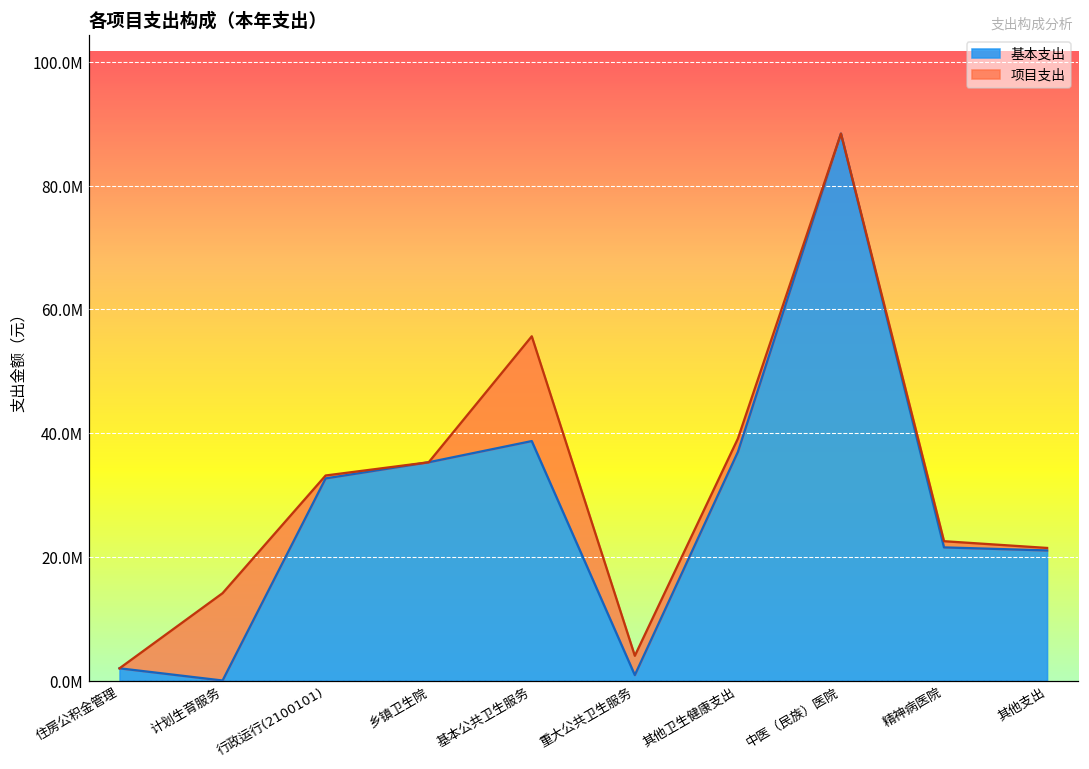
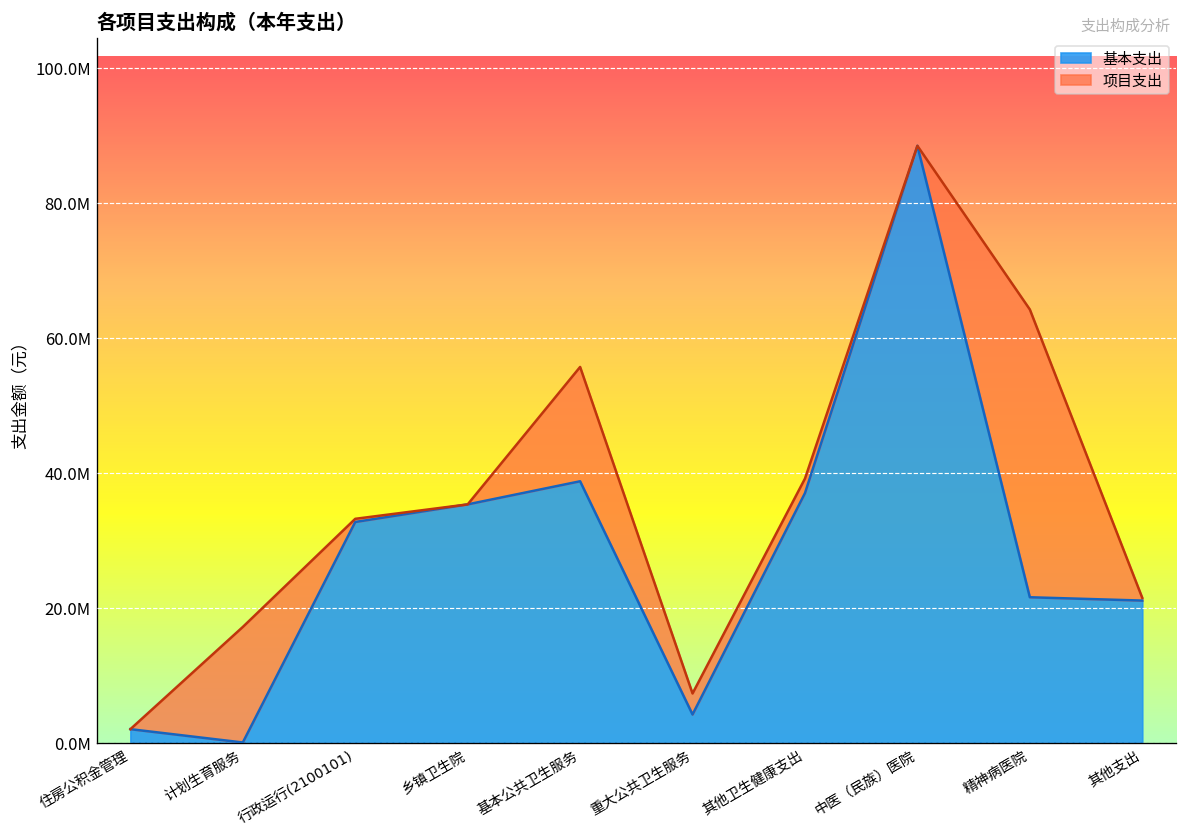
  {
    "基本支出": {
      "计划生育服务": 0,
      "行政运行(2100101)": 33000000,
      "基本公共卫生服务": 39000000,
-     "重大公共卫生服务": 1000000,
+     "重大公共卫生服务": 4000000,
      "其他卫生健康支出": 37000000,
      "精神病医院": 22000000
    },
    "项目支出": {
-     "计划生育服务": 14000000,
+     "计划生育服务": 17000000,
      "行政运行(2100101)": 0,
      "基本公共卫生服务": 17000000,
      "重大公共卫生服务": 3000000,
      "其他卫生健康支出": 2000000,
-     "精神病医院": 1000000
+     "精神病医院": 43000000
    }
  }
